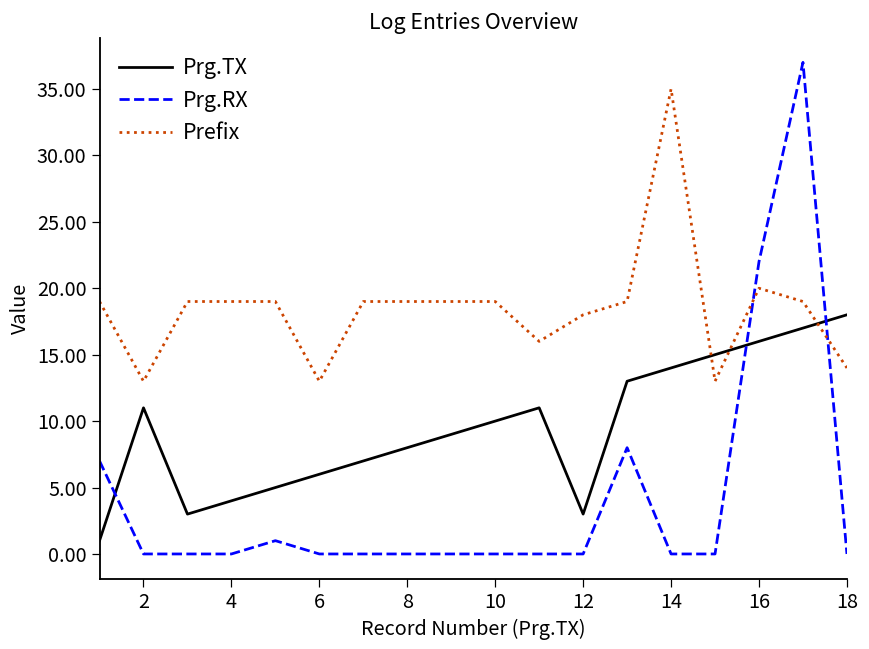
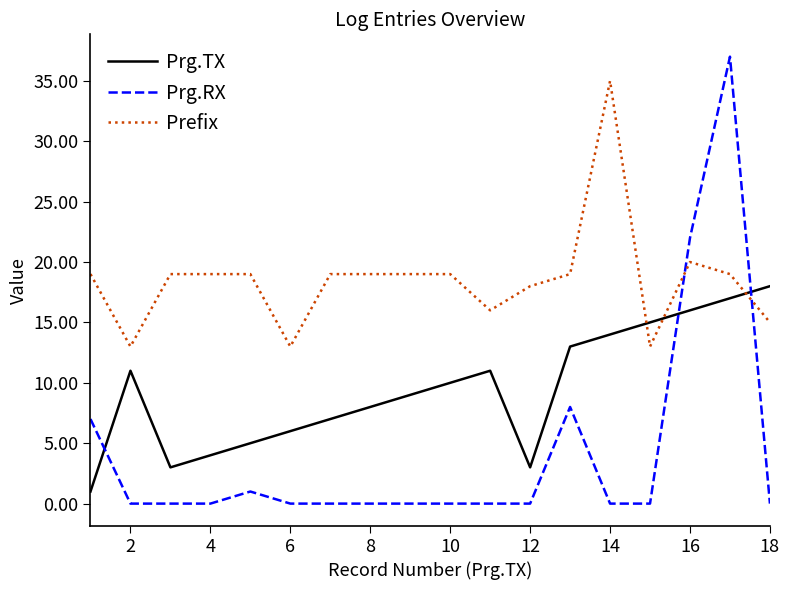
  {
    "Prg.TX": {
      "2": 11,
      "4": 4,
      "6": 6,
      "8": 8,
      "10": 10,
      "12": 3,
      "14": 14,
      "16": 16,
      "18": 18
    },
    "Prg.RX": {
      "2": 0,
      "4": 0,
      "6": 0,
      "8": 0,
      "10": 0,
      "12": 0,
      "14": 0,
      "16": 22,
      "18": 0
    },
    "Prefix": {
      "2": 13,
      "4": 19,
      "6": 13,
      "8": 19,
      "10": 19,
      "12": 18,
      "14": 35,
      "16": 20,
-     "18": 14
+     "18": 15
    }
  }
